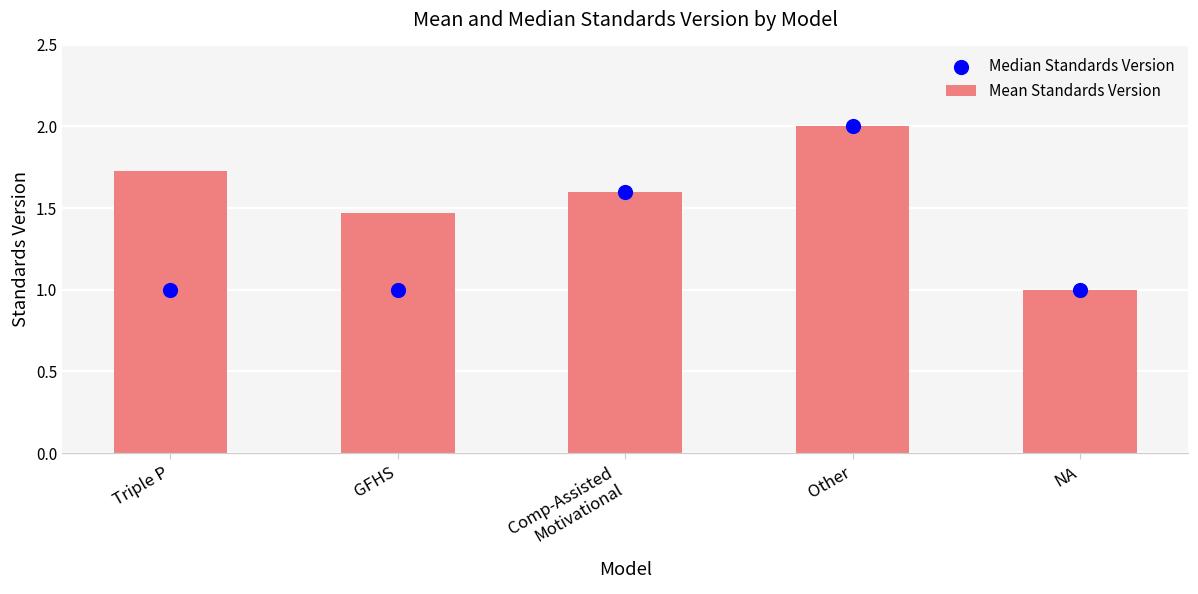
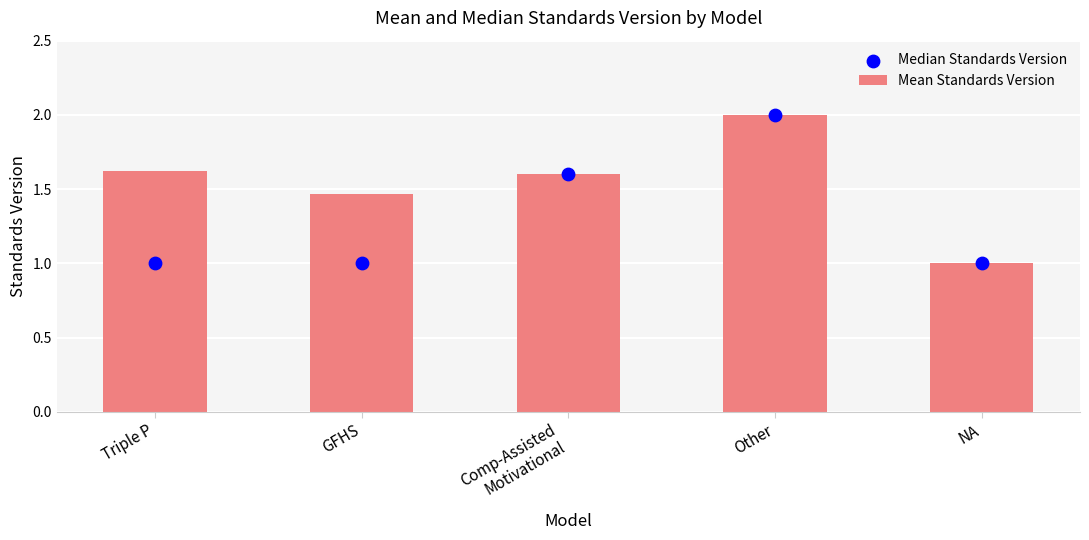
  {
    "Mean Standards Version": {
-     "Triple P": 1.73,
+     "Triple P": 1.62,
      "GFHS": 1.47,
      "Comp-Assisted Motivational": 1.60,
      "Other": 2.00,
      "NA": 1.00
    }
  }
